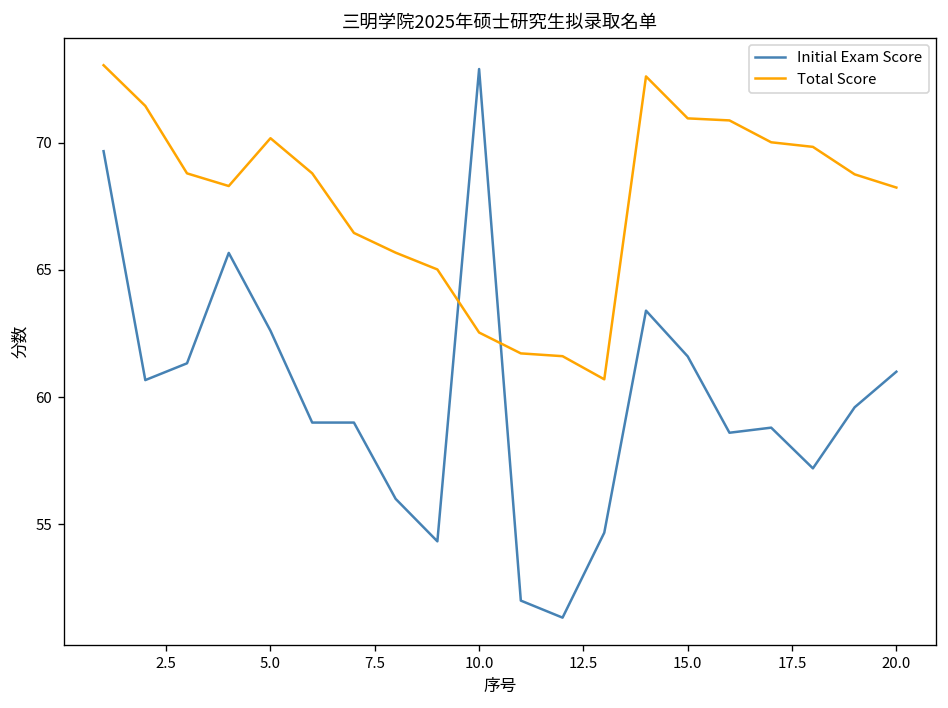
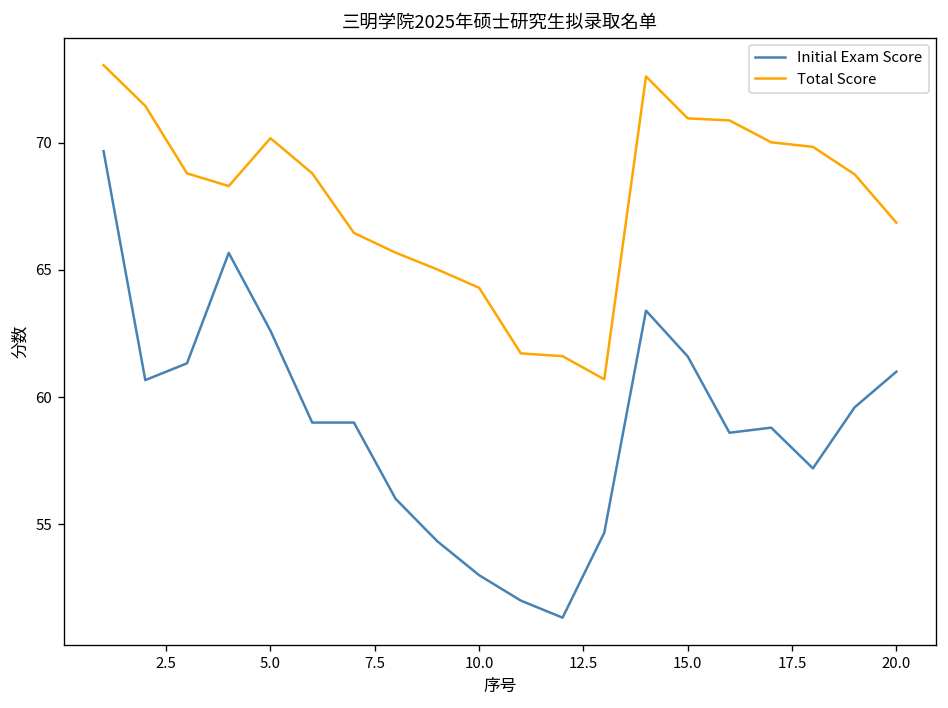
  {
    "Initial Exam Score": {
      "5.0": 62.6,
-     "10.0": 72.9,
+     "10.0": 53.0,
      "15.0": 61.6,
      "20.0": 61.0
    },
    "Total Score": {
      "5.0": 70.2,
-     "10.0": 62.5,
+     "10.0": 64.3,
      "15.0": 71.0,
-     "20.0": 68.2
+     "20.0": 66.9
    }
  }
